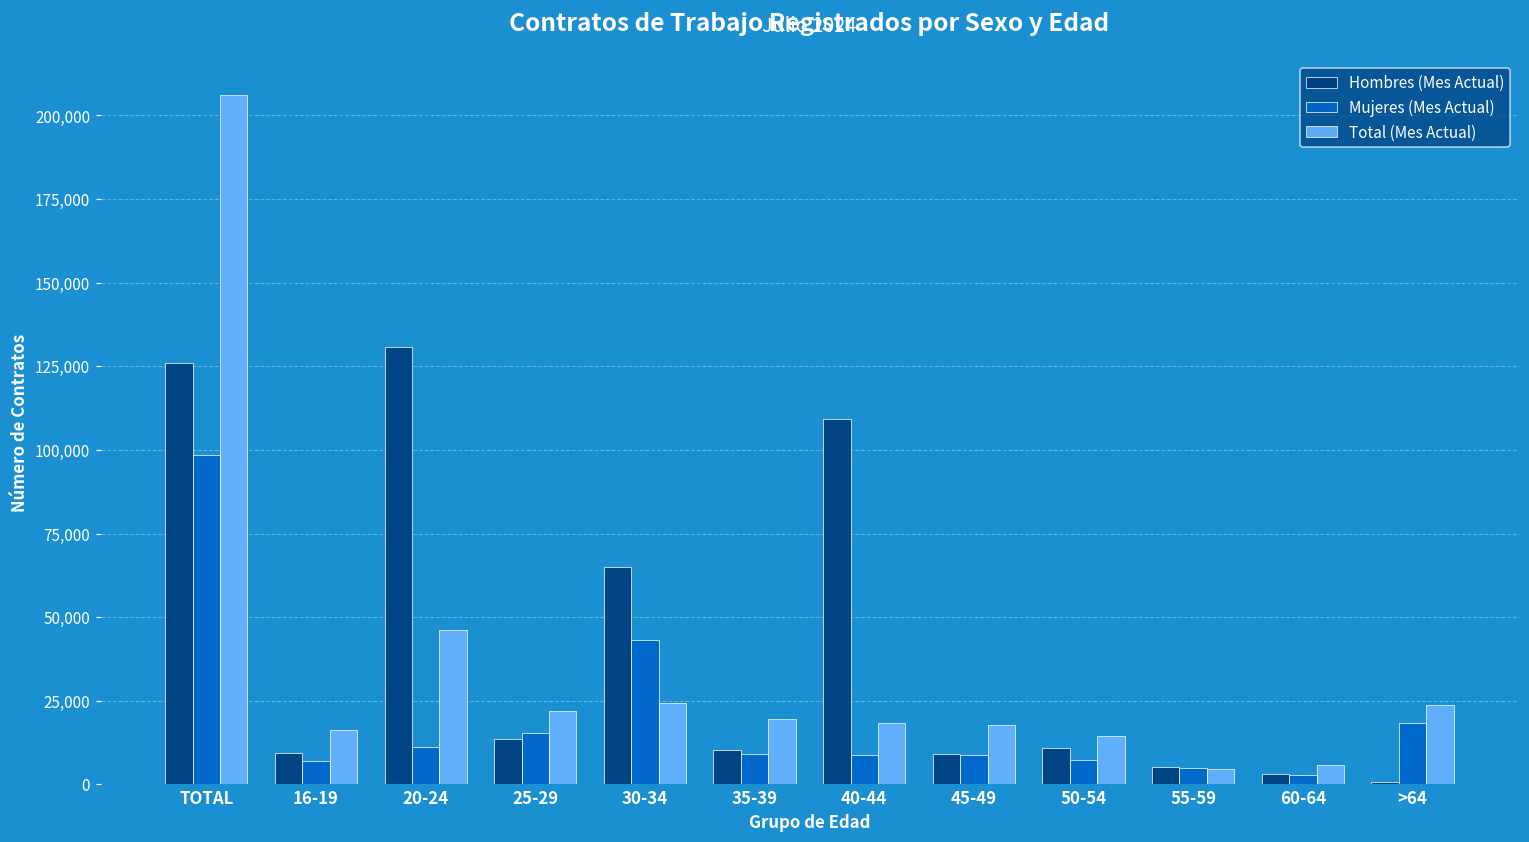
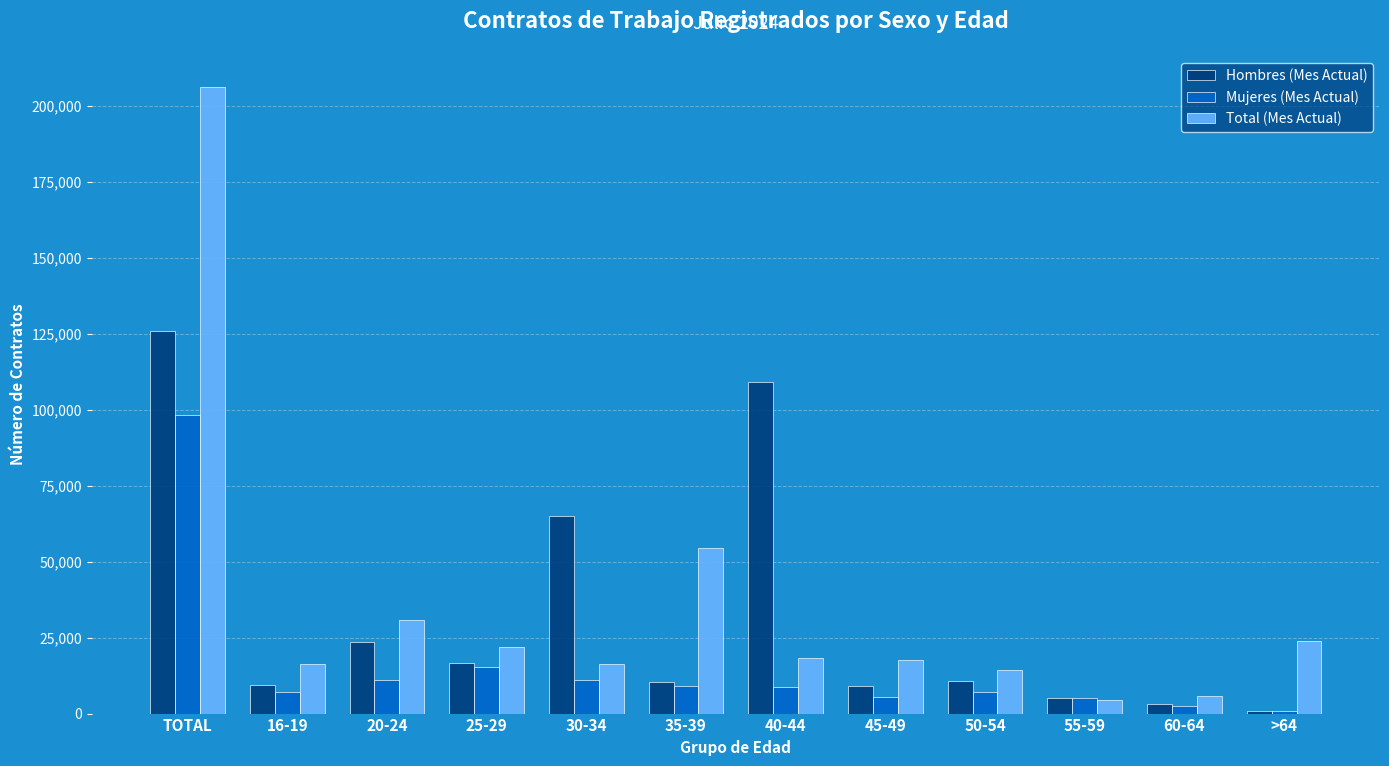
  {
    "Hombres (Mes Actual)": {
      "TOTAL": "126,000",
      "16-19": "9,000",
-     "20-24": "131,000",
-     "25-29": "13,000",
+     "20-24": "23,000",
+     "25-29": "17,000",
      "30-34": "65,000",
      "35-39": "10,000",
      "40-44": "109,000",
      "45-49": "9,000",
      "50-54": "11,000",
      "55-59": "5,000",
      "60-64": "3,000",
      ">64": "1,000"
    },
    "Mujeres (Mes Actual)": {
      "TOTAL": "98,000",
      "16-19": "7,000",
      "20-24": "11,000",
      "25-29": "15,000",
-     "30-34": "43,000",
+     "30-34": "11,000",
      "35-39": "9,000",
      "40-44": "9,000",
-     "45-49": "9,000",
+     "45-49": "6,000",
      "50-54": "7,000",
      "55-59": "5,000",
      "60-64": "3,000",
-     ">64": "18,000"
+     ">64": "1,000"
    },
    "Total (Mes Actual)": {
      "TOTAL": "206,000",
      "16-19": "16,000",
-     "20-24": "46,000",
+     "20-24": "31,000",
      "25-29": "22,000",
-     "30-34": "24,000",
-     "35-39": "19,000",
+     "30-34": "16,000",
+     "35-39": "54,000",
      "40-44": "18,000",
      "45-49": "18,000",
      "50-54": "14,000",
      "55-59": "5,000",
      "60-64": "6,000",
      ">64": "24,000"
    }
  }
